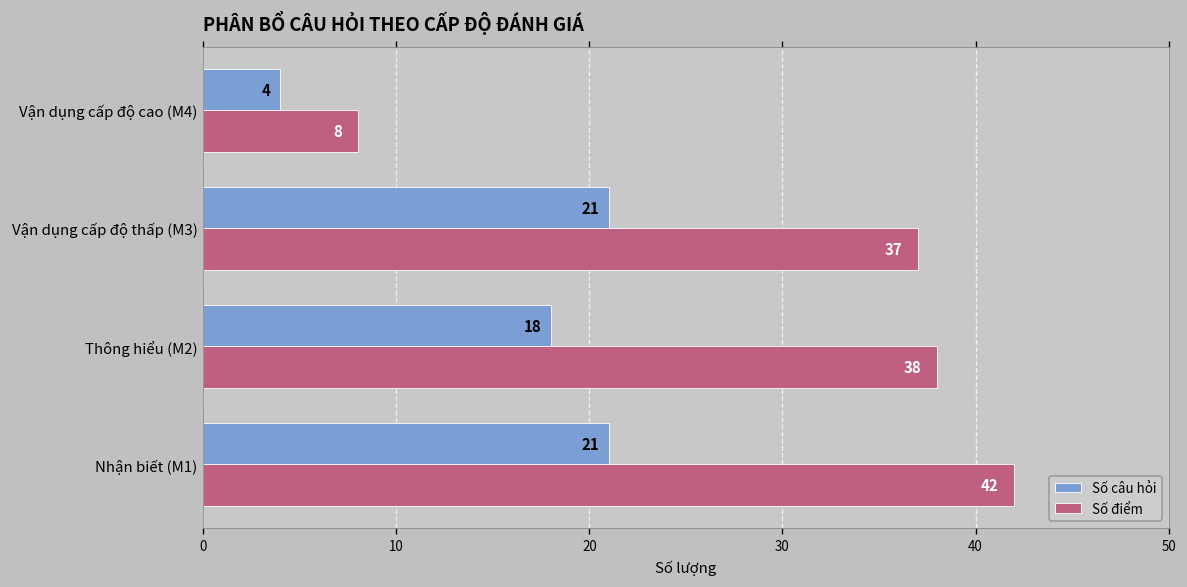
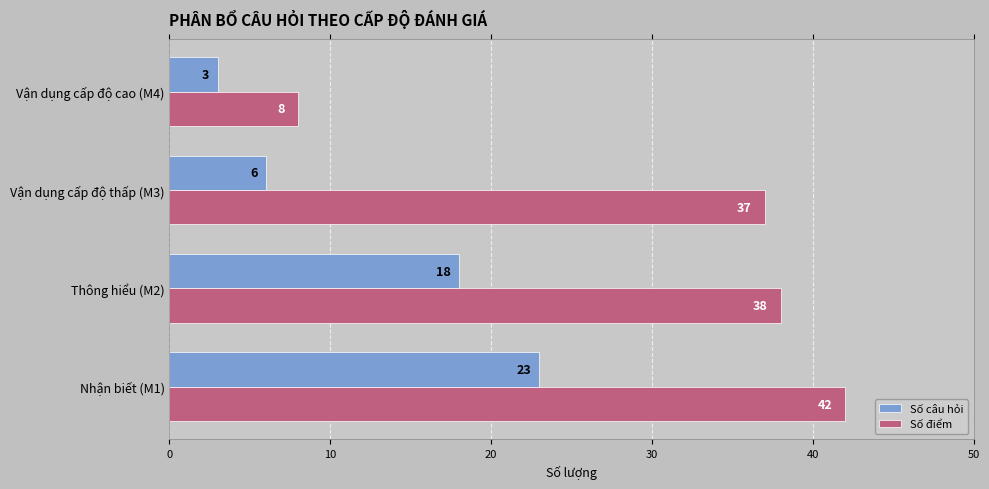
  {
    "Số câu hỏi": {
-     "Vận dụng cấp độ cao (M4)": 4,
-     "Vận dụng cấp độ thấp (M3)": 21,
+     "Vận dụng cấp độ cao (M4)": 3,
+     "Vận dụng cấp độ thấp (M3)": 6,
      "Thông hiểu (M2)": 18,
-     "Nhận biết (M1)": 21
+     "Nhận biết (M1)": 23
    },
    "Số điểm": {
      "Vận dụng cấp độ cao (M4)": 8,
      "Vận dụng cấp độ thấp (M3)": 37,
      "Thông hiểu (M2)": 38,
      "Nhận biết (M1)": 42
    }
  }
